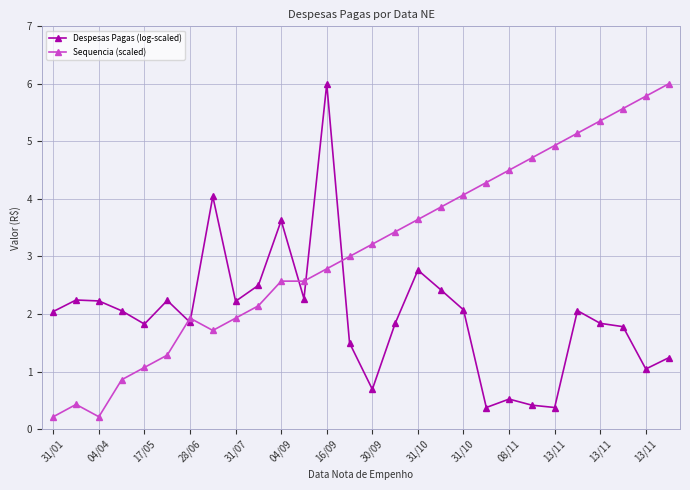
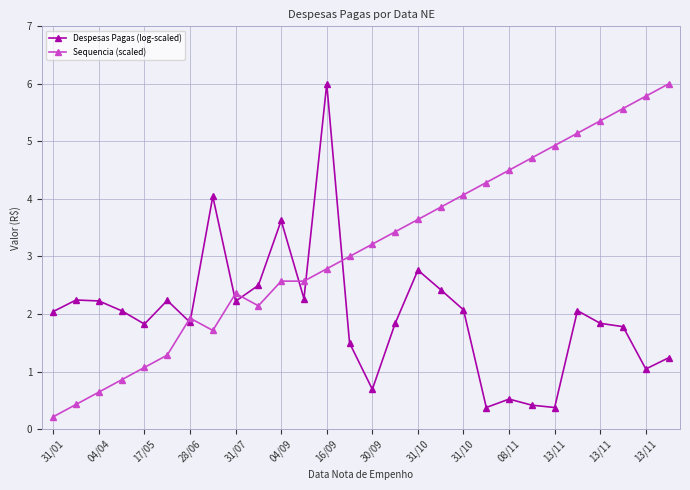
  {
    "Despesas Pagas (log-scaled)": {
      "31/01": 2.0,
      "04/04": 2.2,
      "17/05": 1.8,
      "28/06": 1.9,
      "31/07": 2.2,
      "04/09": 3.6,
      "16/09": 6.0
    },
    "Sequencia (scaled)": {
      "31/01": 0.2,
-     "04/04": 0.2,
+     "04/04": 0.6,
      "17/05": 1.1,
      "28/06": 1.9,
-     "31/07": 1.9,
+     "31/07": 2.4,
      "04/09": 2.6,
      "16/09": 2.8
    }
  }
